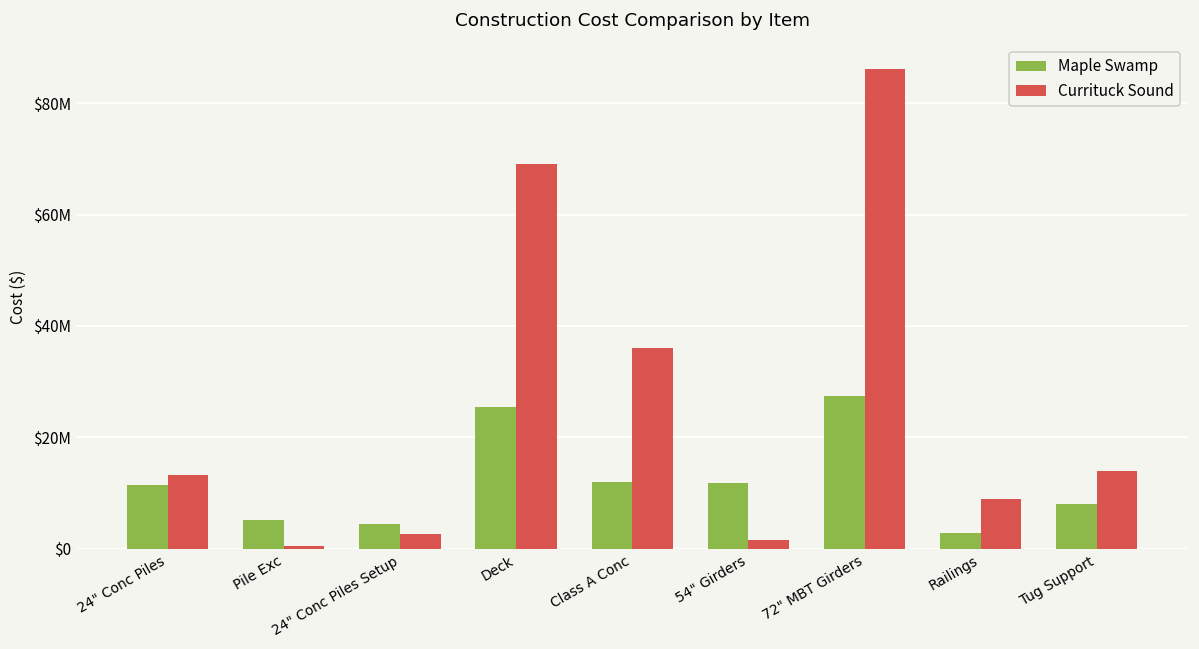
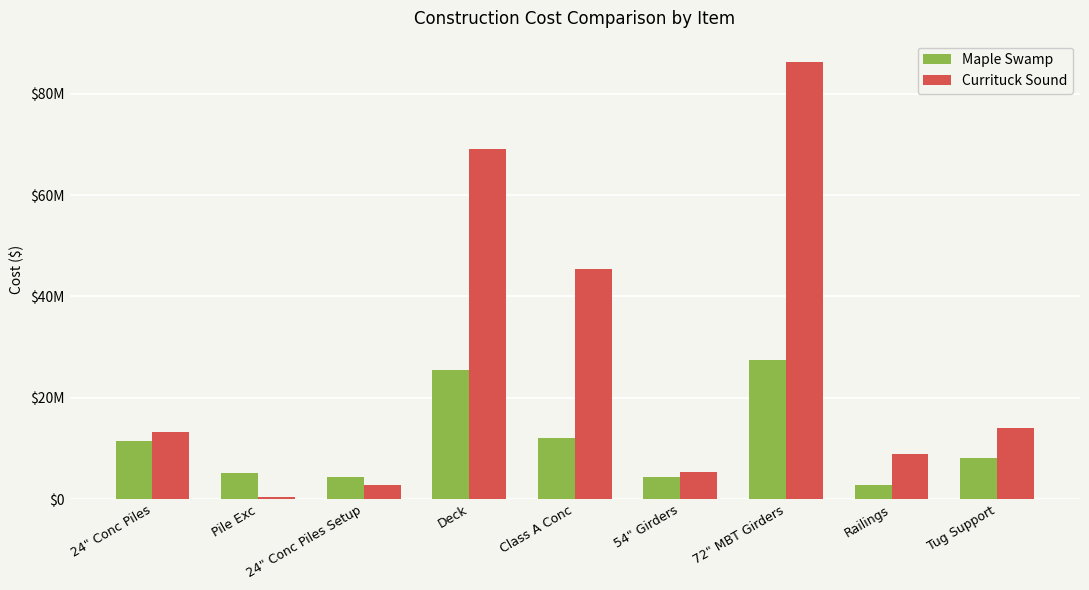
  {
    "Maple Swamp": {
      "24\" Conc Piles": "$11000000",
      "Pile Exc": "$5000000",
      "24\" Conc Piles Setup": "$4000000",
      "Deck": "$26000000",
      "Class A Conc": "$12000000",
-     "54\" Girders": "$12000000",
+     "54\" Girders": "$4000000",
      "72\" MBT Girders": "$27000000",
      "Railings": "$3000000",
      "Tug Support": "$8000000"
    },
    "Currituck Sound": {
      "24\" Conc Piles": "$13000000",
      "24\" Conc Piles Setup": "$3000000",
      "Deck": "$69000000",
-     "Class A Conc": "$36000000",
-     "54\" Girders": "$2000000",
+     "Class A Conc": "$45000000",
+     "54\" Girders": "$5000000",
      "72\" MBT Girders": "$86000000",
      "Railings": "$9000000",
      "Tug Support": "$14000000"
    }
  }
